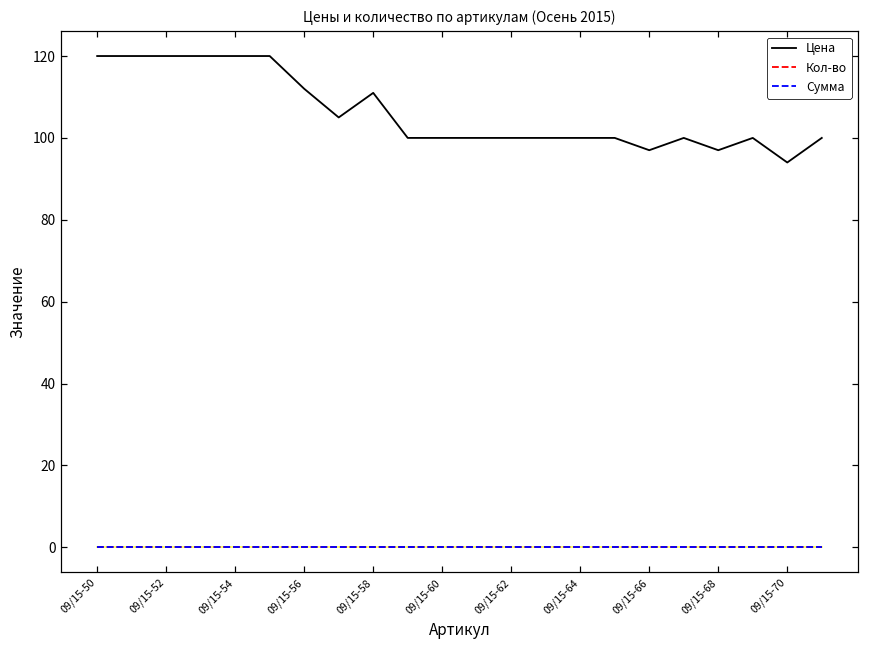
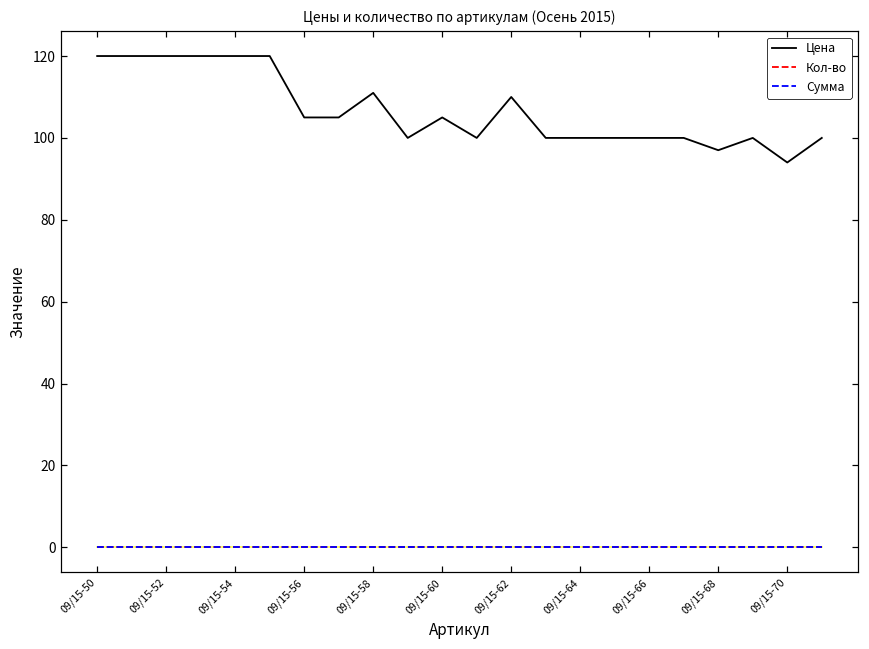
  {
    "Цена": {
      "09/15-50": 120,
      "09/15-52": 120,
      "09/15-54": 120,
-     "09/15-56": 112,
+     "09/15-56": 105,
      "09/15-58": 111,
-     "09/15-60": 100,
-     "09/15-62": 100,
+     "09/15-60": 105,
+     "09/15-62": 110,
      "09/15-64": 100,
-     "09/15-66": 97,
+     "09/15-66": 100,
      "09/15-68": 97,
      "09/15-70": 94
    },
    "Сумма": {
      "09/15-50": 0,
      "09/15-52": 0,
      "09/15-54": 0,
      "09/15-56": 0,
      "09/15-58": 0,
      "09/15-60": 0,
      "09/15-62": 0,
      "09/15-64": 0,
      "09/15-66": 0,
      "09/15-68": 0,
      "09/15-70": 0
    }
  }
